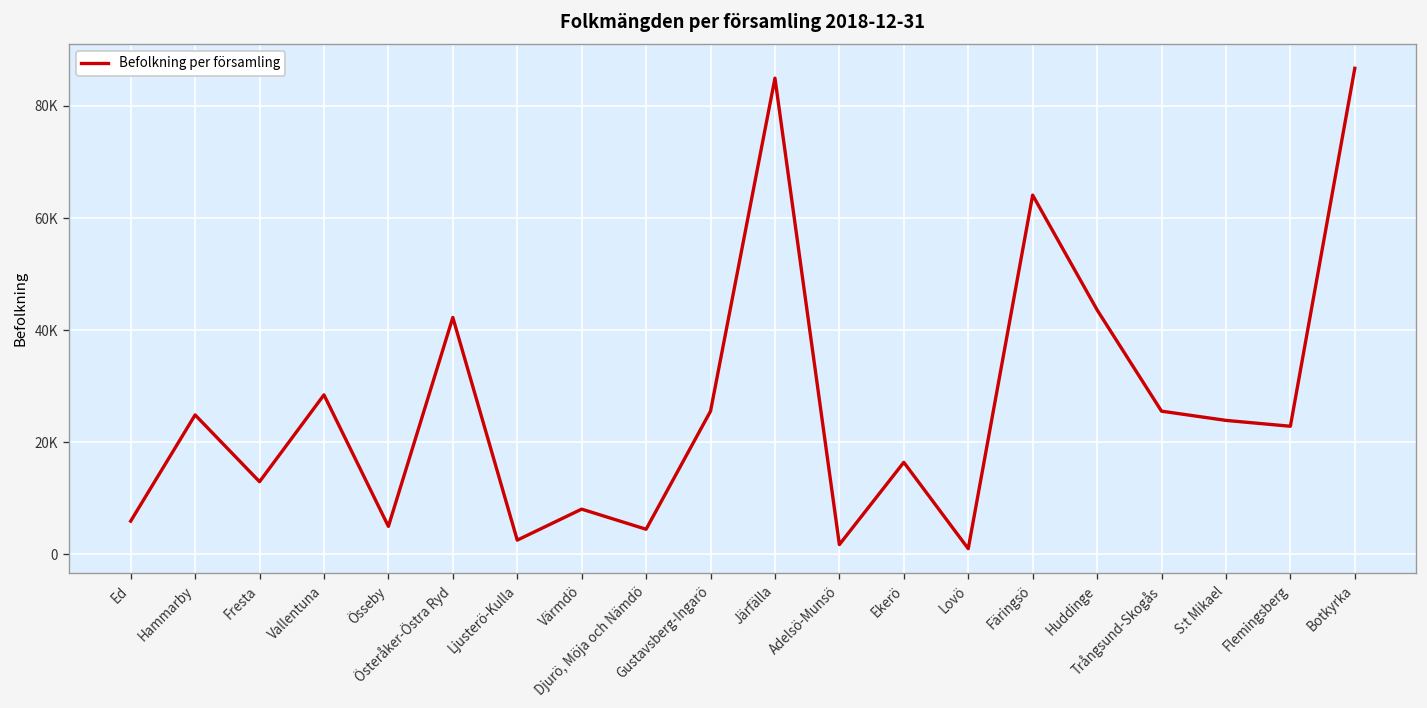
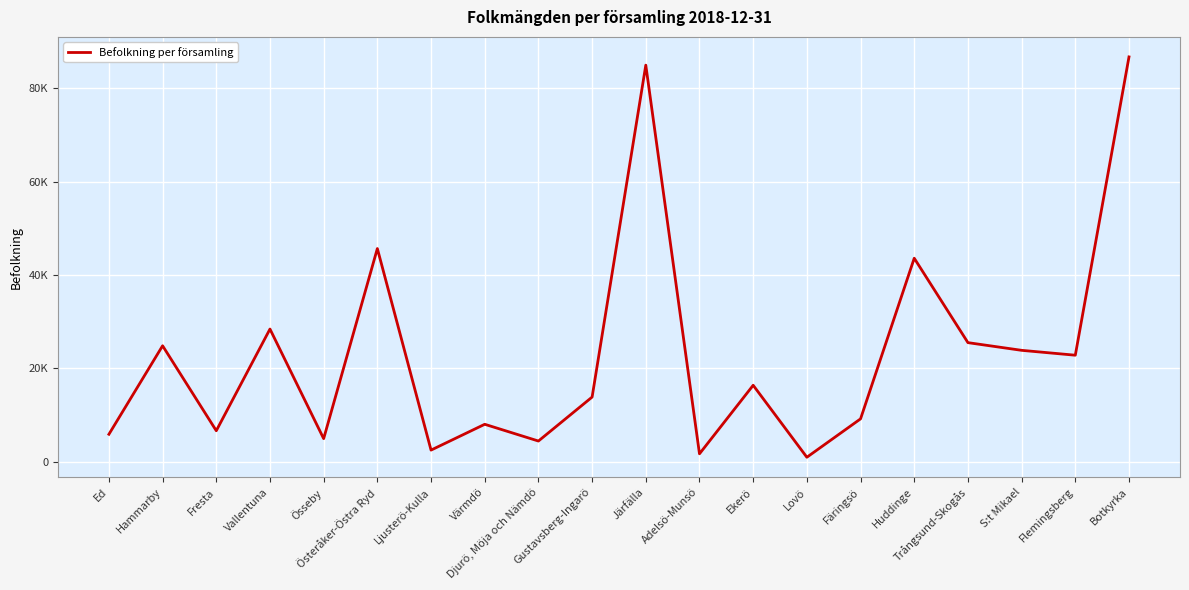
  {
    "Ed": 6000,
    "Hammarby": 25000,
-   "Fresta": 13000,
+   "Fresta": 7000,
    "Vallentuna": 28000,
    "Össeby": 5000,
-   "Österåker-Östra Ryd": 42000,
+   "Österåker-Östra Ryd": 46000,
    "Ljusterö-Kulla": 3000,
    "Värmdö": 8000,
    "Djurö, Möja och Nämdö": 4000,
-   "Gustavsberg-Ingarö": 26000,
+   "Gustavsberg-Ingarö": 14000,
    "Järfälla": 85000,
    "Adelsö-Munsö": 2000,
    "Ekerö": 16000,
    "Lovö": 1000,
-   "Färingsö": 64000,
+   "Färingsö": 9000,
    "Huddinge": 44000,
    "Trångsund-Skogås": 26000,
    "S:t Mikael": 24000,
    "Flemingsberg": 23000,
    "Botkyrka": 87000
  }
